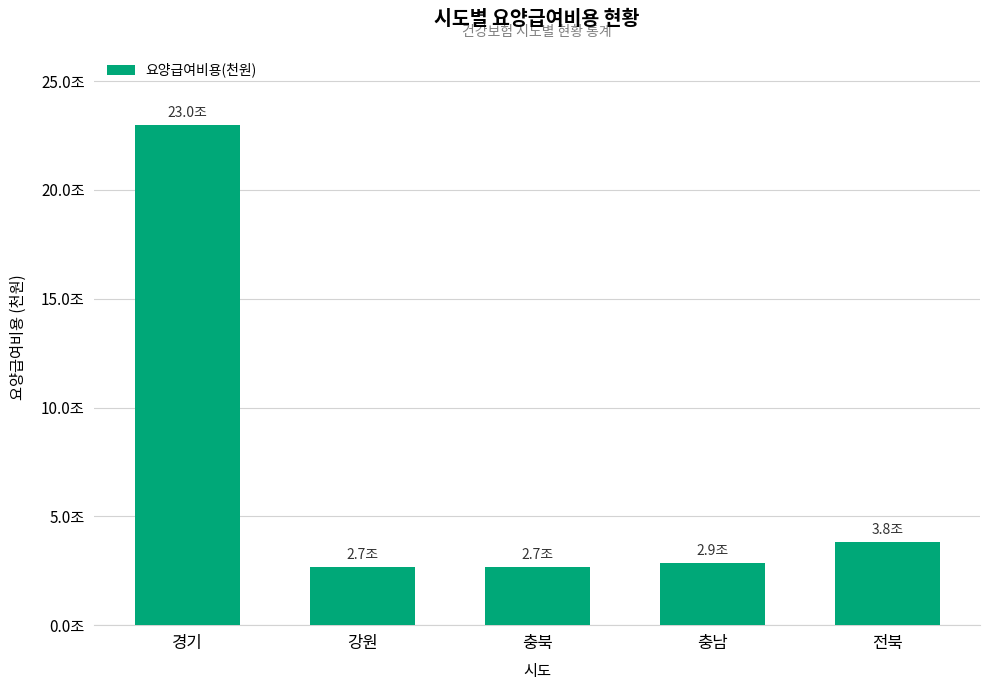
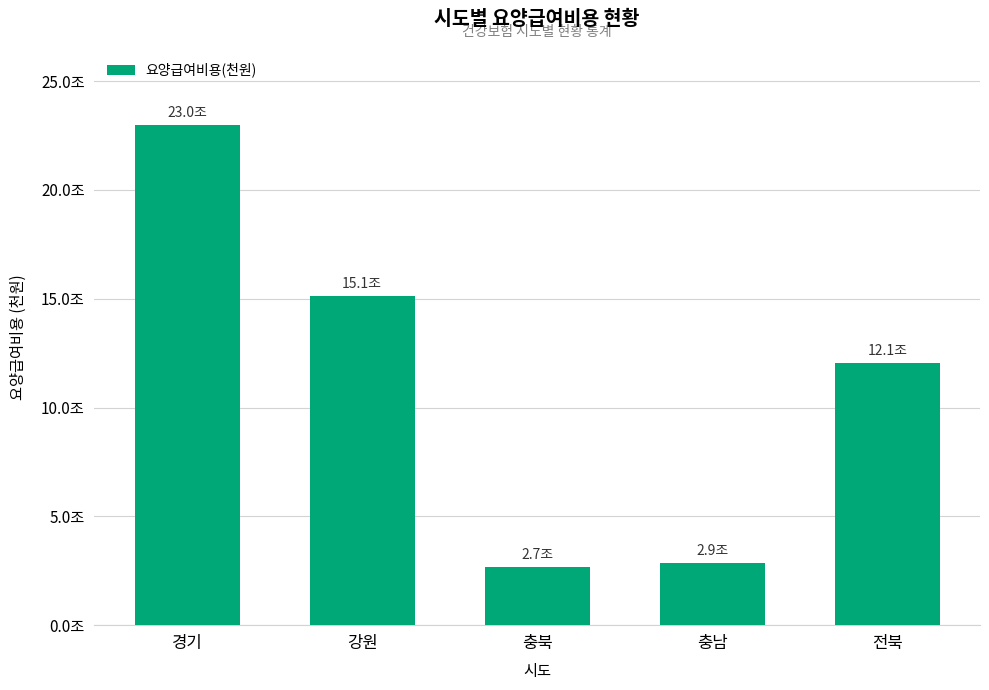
  {
-   "강원": "2.7조",
-   "전북": "3.8조"
+   "강원": "15.1조",
+   "전북": "12.1조"
  }
